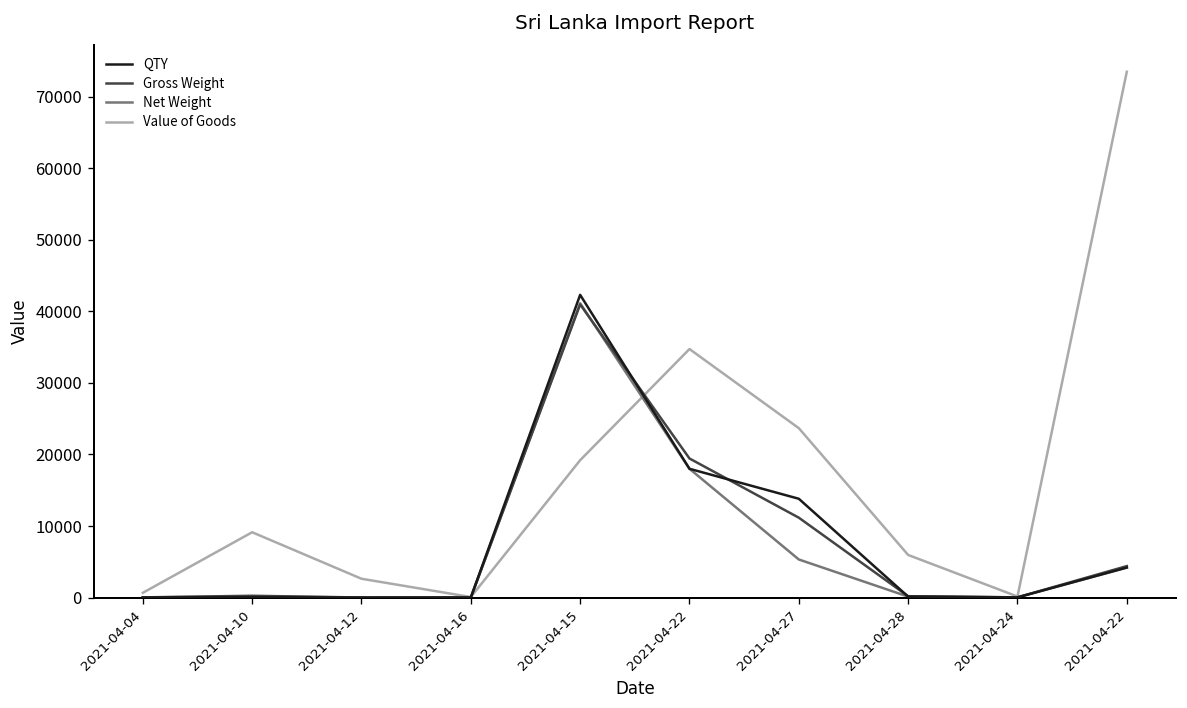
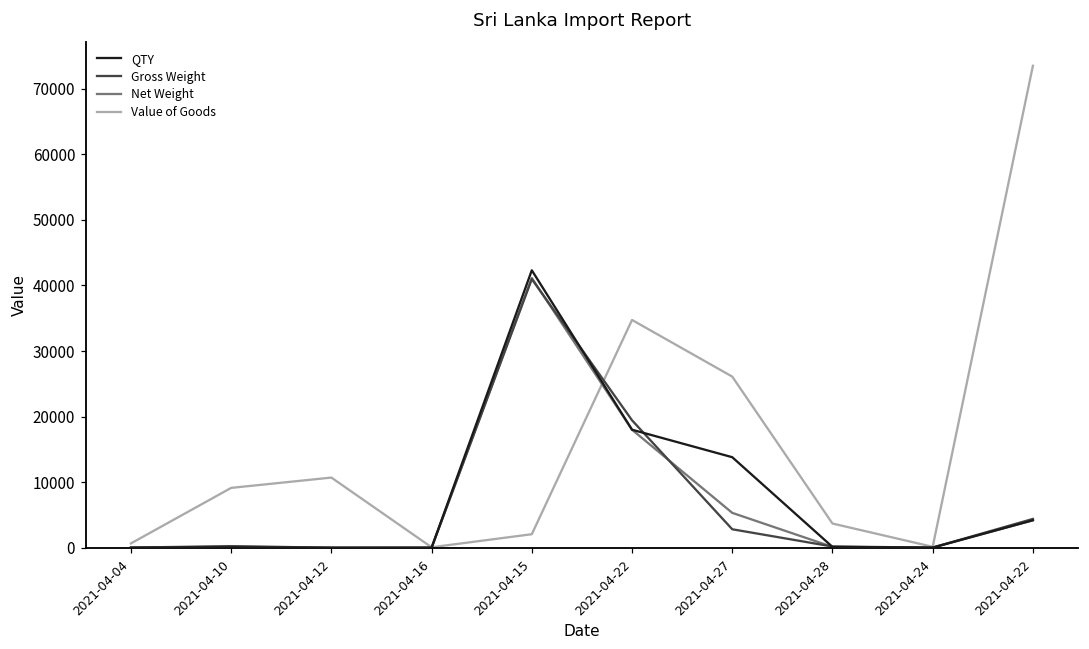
  {
    "QTY": {
      "2021-04-15": 42000,
      "2021-04-27": 14000
    },
    "Gross Weight": {
-     "2021-04-27": 11000
+     "2021-04-27": 3000
    },
    "Net Weight": {
      "2021-04-27": 5000
    },
    "Value of Goods": {
      "2021-04-04": 1000,
      "2021-04-10": 9000,
-     "2021-04-12": 3000,
-     "2021-04-15": 19000,
-     "2021-04-27": 24000,
-     "2021-04-28": 6000
+     "2021-04-12": 11000,
+     "2021-04-15": 2000,
+     "2021-04-27": 26000,
+     "2021-04-28": 4000
    }
  }
